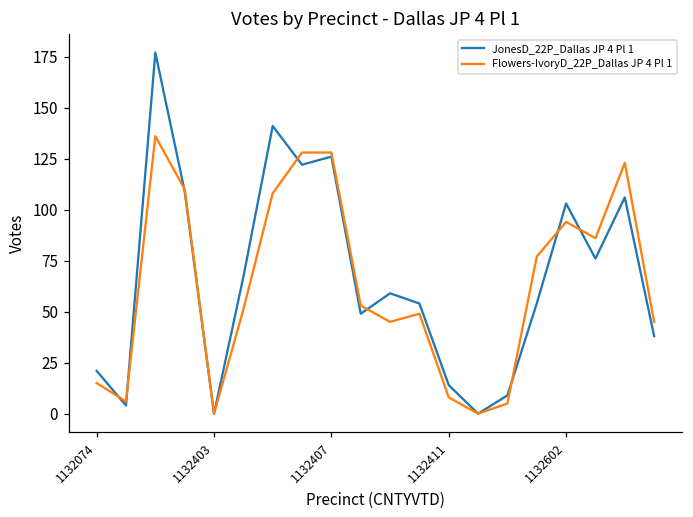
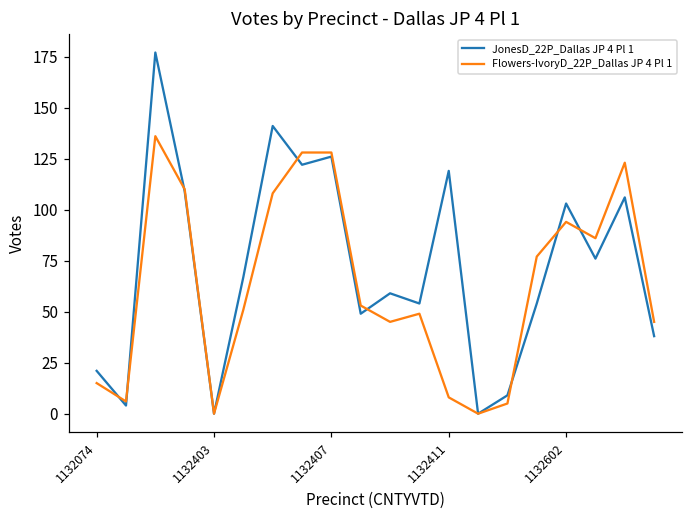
  {
    "JonesD_22P_Dallas JP 4 Pl 1": {
      "1132074": 21,
      "1132407": 126,
-     "1132411": 14,
+     "1132411": 119,
      "1132602": 103
    },
    "Flowers-IvoryD_22P_Dallas JP 4 Pl 1": {
      "1132074": 15,
      "1132407": 128,
      "1132411": 8,
      "1132602": 94
    }
  }
